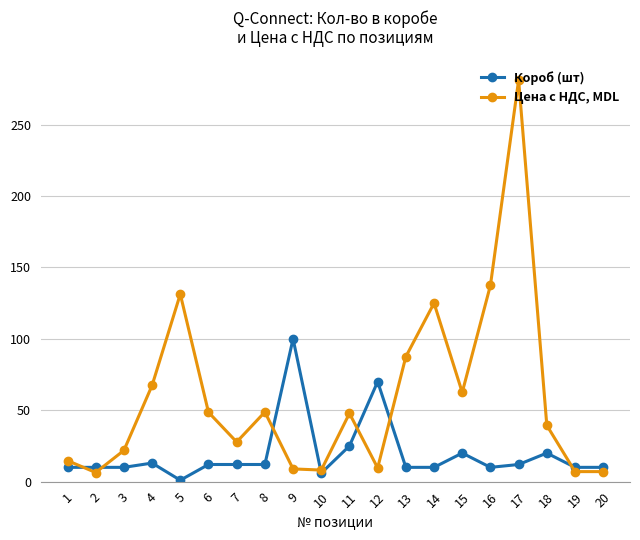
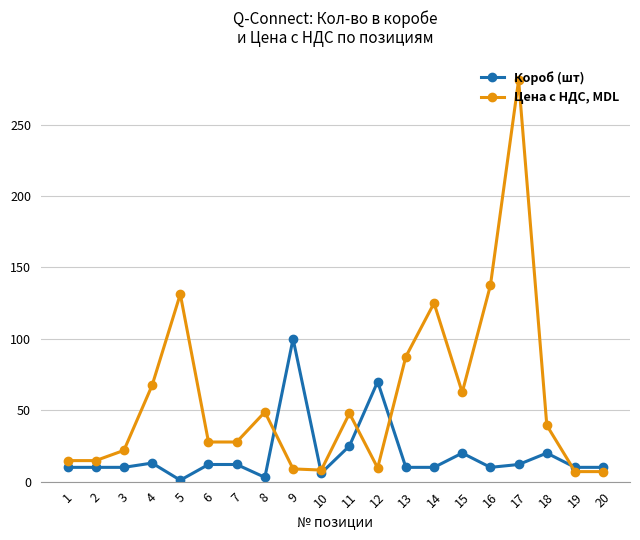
  {
    "Короб (шт)": {
      "1": 10,
      "2": 10,
      "3": 10,
      "4": 13,
      "5": 1,
      "6": 12,
      "7": 12,
-     "8": 12,
+     "8": 3,
      "9": 100,
      "10": 6,
      "11": 25,
      "12": 70,
      "13": 10,
      "14": 10,
      "15": 20,
      "16": 10,
      "17": 12,
      "18": 20,
      "19": 10,
      "20": 10
    },
    "Цена с НДС, MDL": {
      "1": 15,
-     "2": 6,
+     "2": 15,
      "3": 22,
      "4": 67,
      "5": 131,
-     "6": 49,
+     "6": 28,
      "7": 28,
      "8": 49,
      "9": 9,
      "10": 8,
      "11": 48,
      "12": 10,
      "13": 88,
      "14": 125,
      "15": 63,
      "16": 138,
      "17": 281,
      "18": 39,
      "19": 7,
      "20": 7
    }
  }
